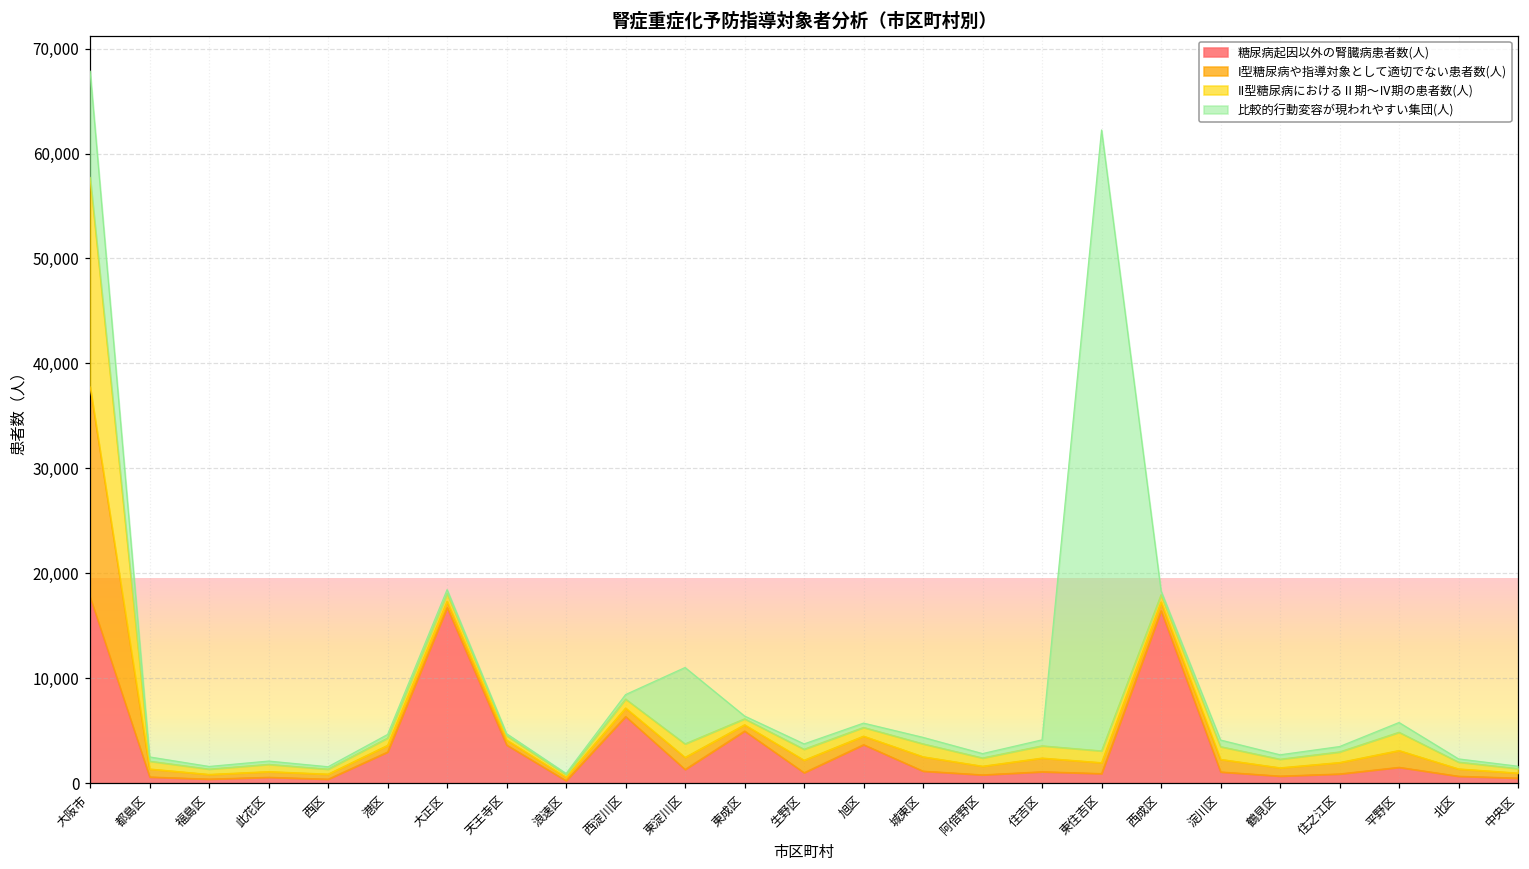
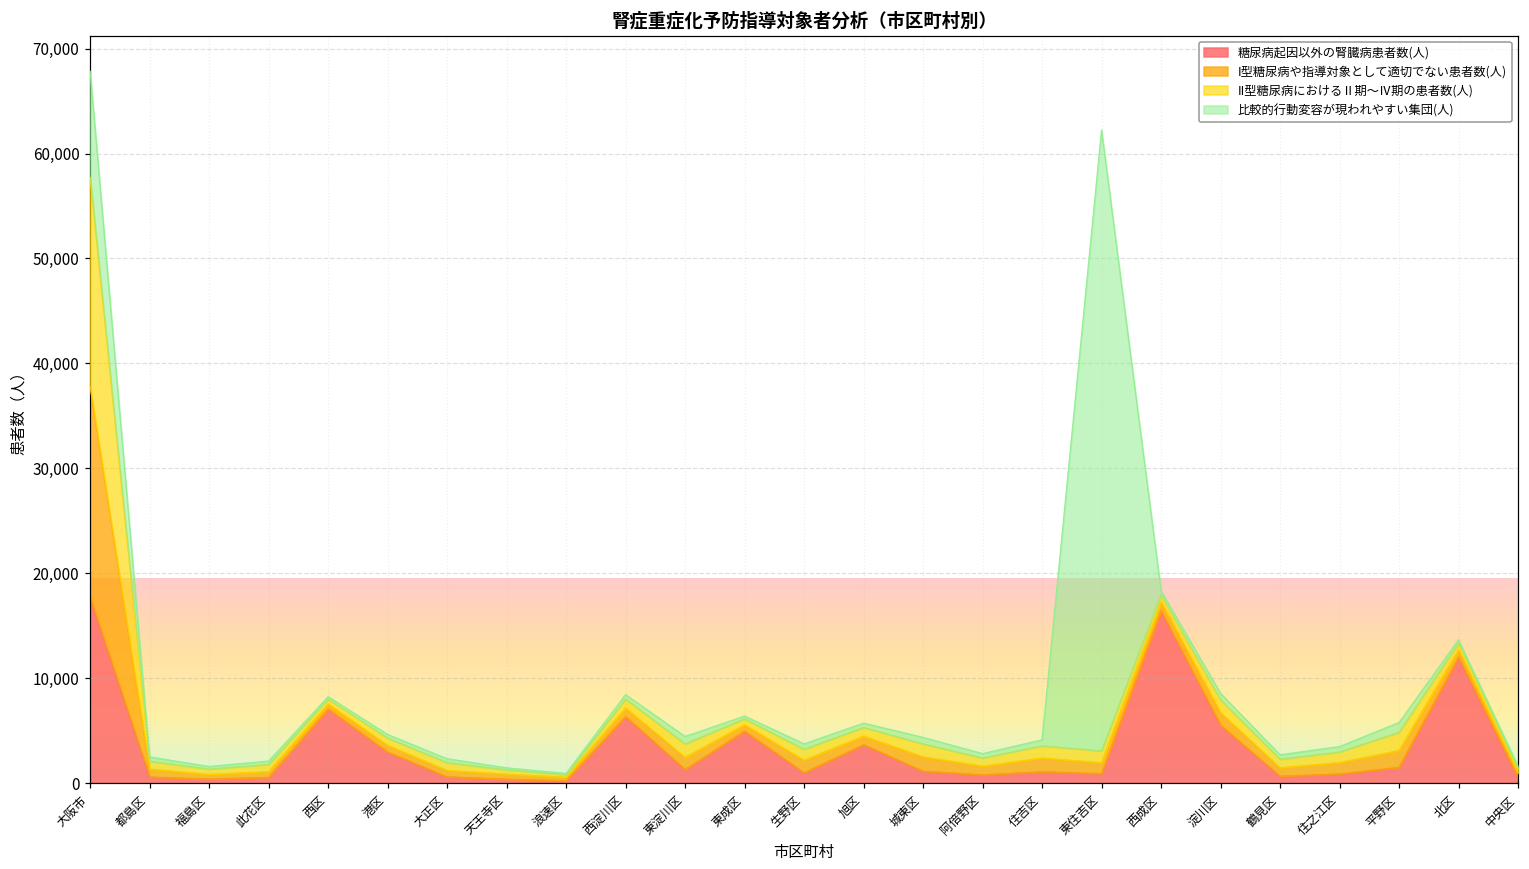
  {
    "糖尿病起因以外の腎臓病患者数(人)": {
      "大阪市": "18,000",
      "都島区": "1,000",
      "福島区": "0",
      "此花区": "1,000",
-     "西区": "0",
+     "西区": "7,000",
      "港区": "3,000",
-     "大正区": "17,000",
-     "天王寺区": "4,000",
+     "大正区": "1,000",
+     "天王寺区": "0",
      "浪速区": "0",
      "西淀川区": "6,000",
      "東淀川区": "1,000",
      "東成区": "5,000",
      "生野区": "1,000",
      "旭区": "4,000",
      "城東区": "1,000",
      "阿倍野区": "1,000",
      "住吉区": "1,000",
      "東住吉区": "1,000",
      "西成区": "16,000",
-     "淀川区": "1,000",
+     "淀川区": "6,000",
      "鶴見区": "1,000",
      "住之江区": "1,000",
      "平野区": "2,000",
-     "北区": "1,000",
+     "北区": "12,000",
      "中央区": "0"
    },
    "比較的行動変容が現われやすい集団(人)": {
      "大阪市": "10,000",
      "都島区": "0",
      "此花区": "0",
      "港区": "0",
      "大正区": "0",
      "西淀川区": "0",
-     "東淀川区": "7,000",
+     "東淀川区": "1,000",
      "東成区": "0",
      "生野区": "1,000",
      "旭区": "0",
      "城東区": "1,000",
      "阿倍野区": "0",
      "住吉区": "1,000",
      "東住吉区": "59,000",
      "西成区": "0",
      "淀川区": "1,000",
      "鶴見区": "0",
      "住之江区": "1,000",
      "平野区": "1,000",
      "北区": "0"
    }
  }
